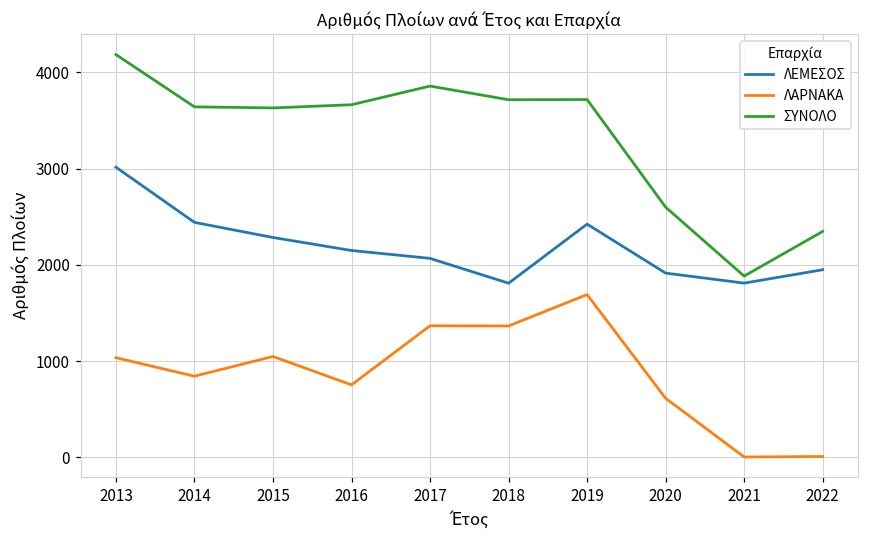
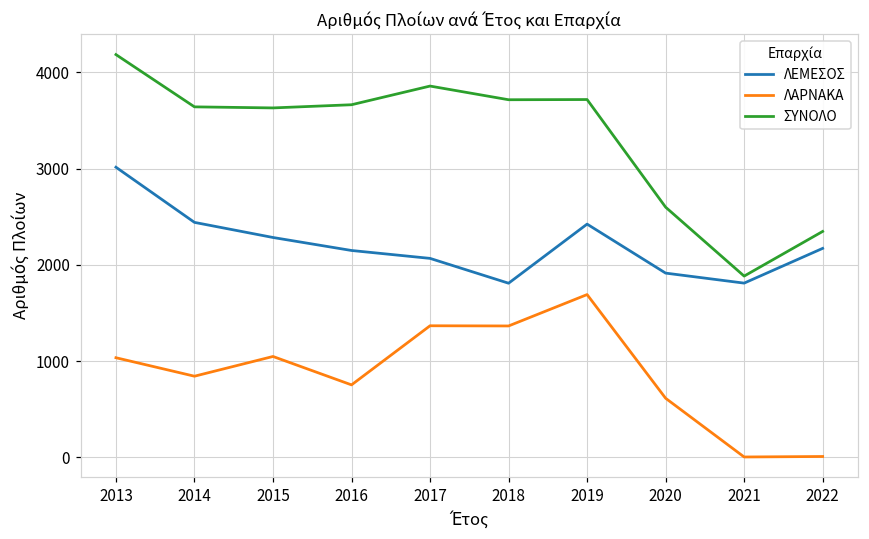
  {
    "ΛΕΜΕΣΟΣ": {
      "2013": 3000,
      "2014": 2400,
      "2015": 2300,
      "2016": 2100,
      "2017": 2100,
      "2018": 1800,
      "2019": 2400,
      "2020": 1900,
      "2021": 1800,
-     "2022": 1900
+     "2022": 2200
    },
    "ΛΑΡΝΑΚΑ": {
      "2013": 1000,
      "2014": 800,
      "2015": 1000,
      "2016": 800,
      "2017": 1400,
      "2018": 1400,
      "2019": 1700,
      "2020": 600,
      "2021": 0,
      "2022": 0
    },
    "ΣΥΝΟΛΟ": {
      "2013": 4200,
      "2014": 3600,
      "2015": 3600,
      "2016": 3700,
      "2017": 3900,
      "2018": 3700,
      "2019": 3700,
      "2020": 2600,
      "2021": 1900,
      "2022": 2300
    }
  }
